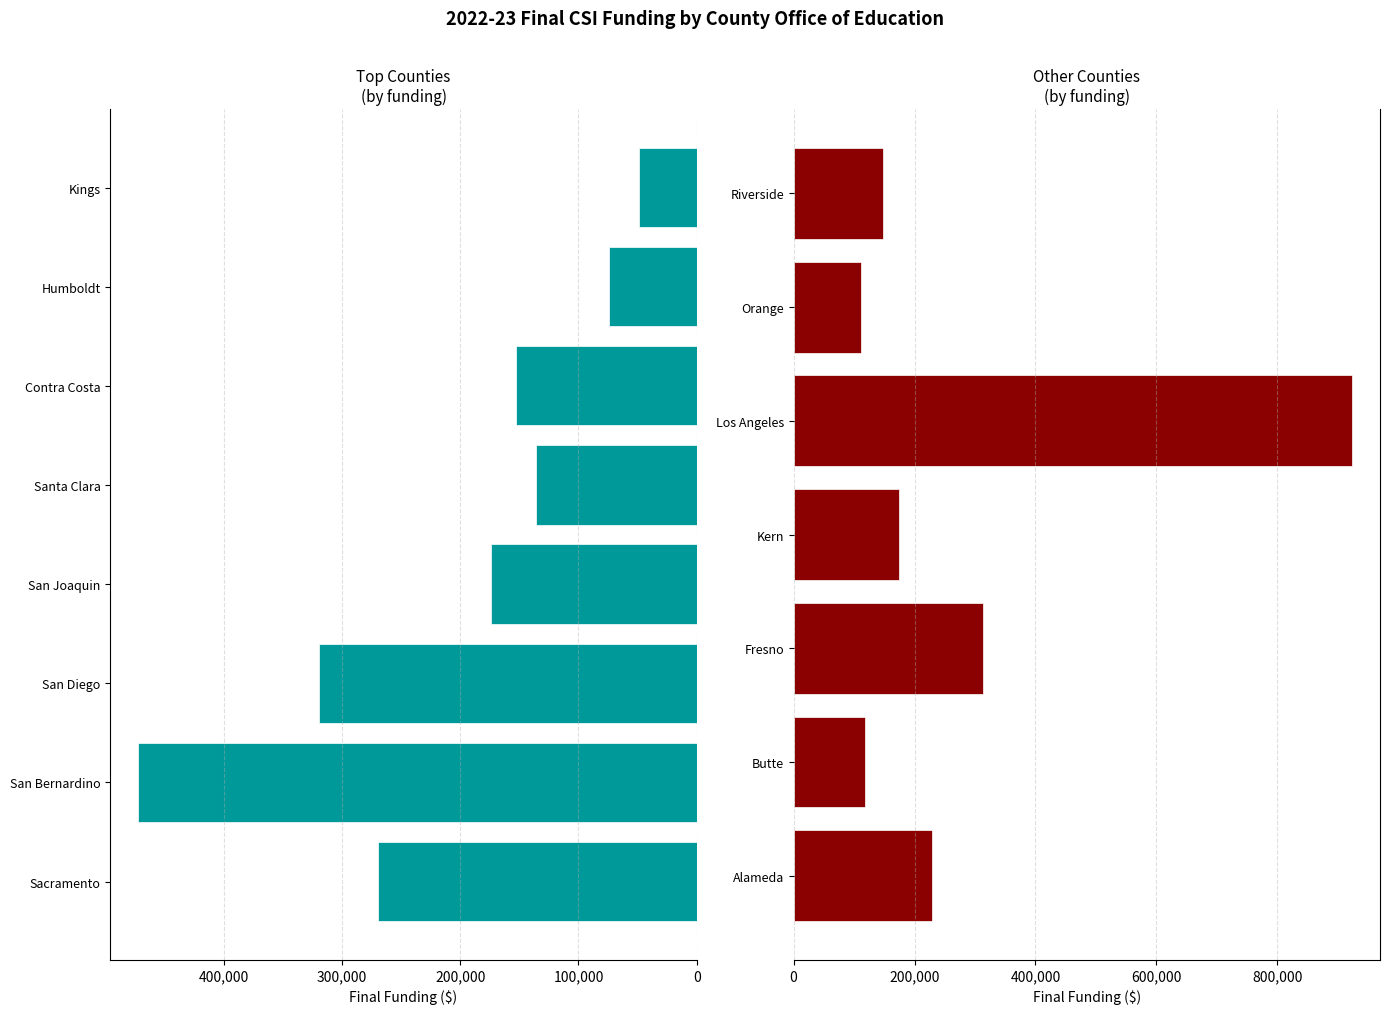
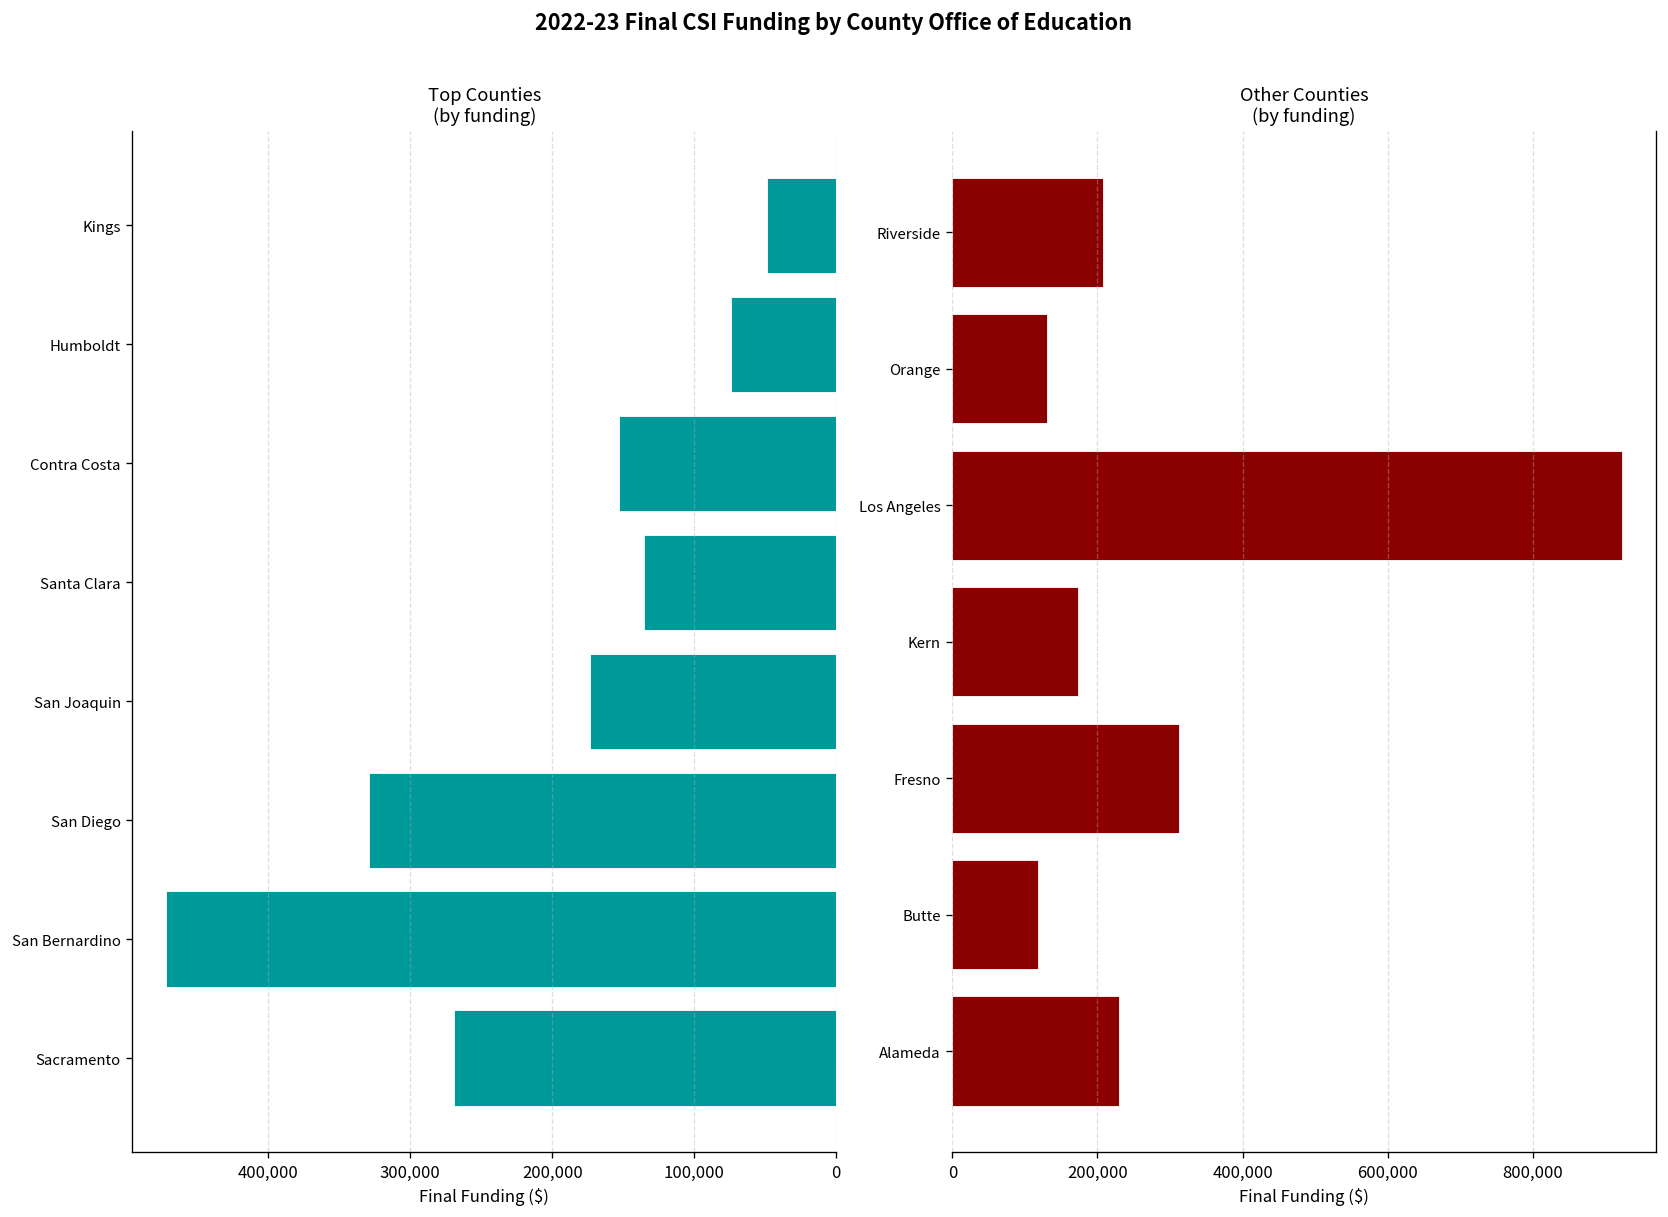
  {
    "Top Counties (by funding)": {
      "Kings": "49,000",
      "Humboldt": "74,000",
      "Contra Costa": "153,000",
      "Santa Clara": "136,000",
      "San Joaquin": "174,000",
-     "San Diego": "319,000",
+     "San Diego": "329,000",
      "San Bernardino": "472,000",
      "Sacramento": "269,000"
    },
    "Other Counties (by funding)": {
-     "Riverside": "150,000",
-     "Orange": "110,000",
+     "Riverside": "210,000",
+     "Orange": "130,000",
      "Los Angeles": "920,000",
      "Kern": "170,000",
      "Fresno": "310,000",
      "Butte": "120,000",
      "Alameda": "230,000"
    }
  }
